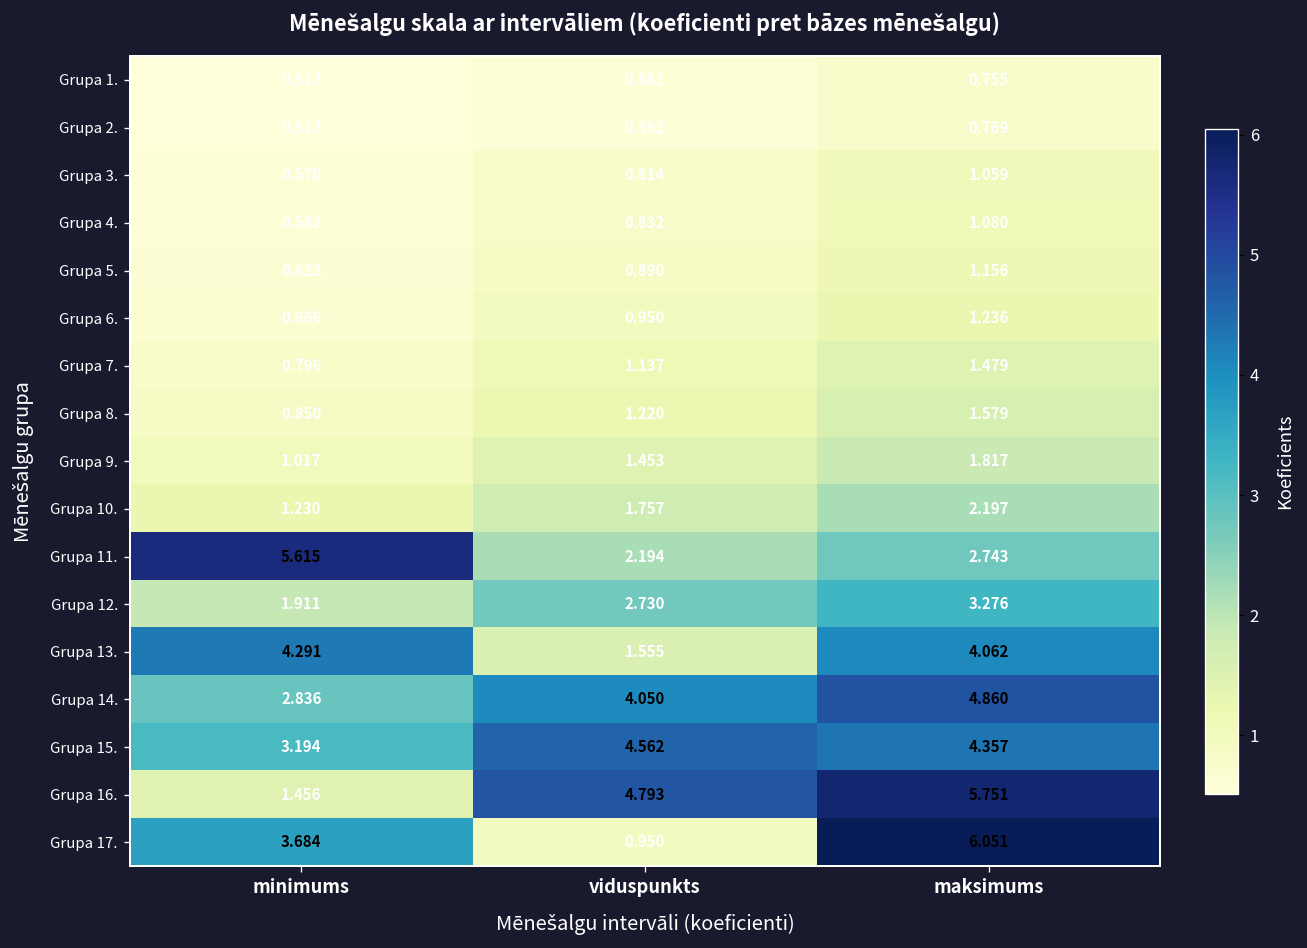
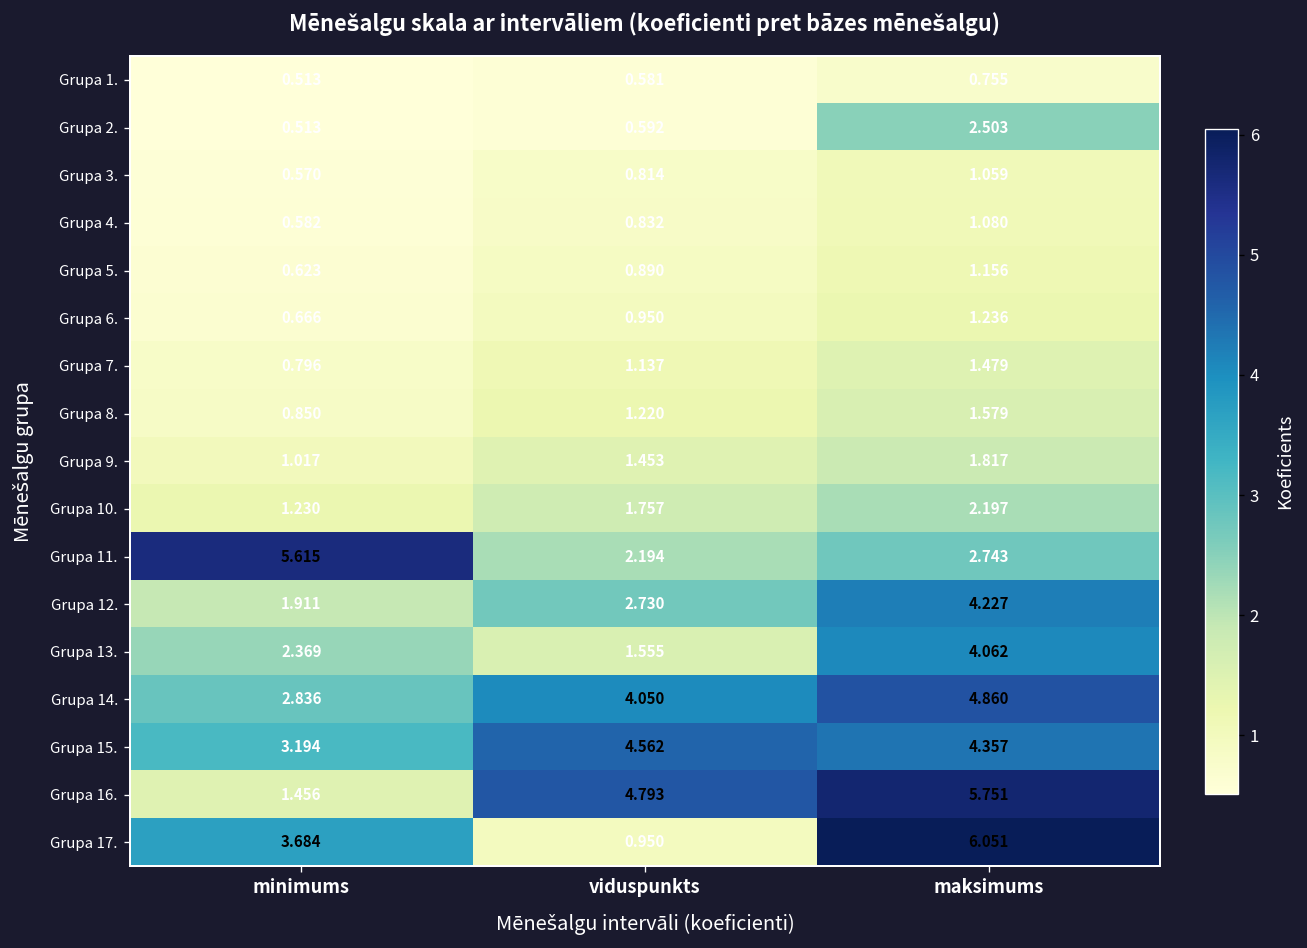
  {
    "Grupa 1.": {
      "maksimums": 0.755
    },
    "Grupa 2.": {
-     "maksimums": 0.769
+     "maksimums": 2.503
    },
    "Grupa 3.": {
      "viduspunkts": 0.814,
      "maksimums": 1.059
    },
    "Grupa 4.": {
      "viduspunkts": 0.832,
      "maksimums": 1.080
    },
    "Grupa 5.": {
      "viduspunkts": 0.890,
      "maksimums": 1.156
    },
    "Grupa 6.": {
      "viduspunkts": 0.950,
      "maksimums": 1.236
    },
    "Grupa 7.": {
      "minimums": 0.796,
      "viduspunkts": 1.137,
      "maksimums": 1.479
    },
    "Grupa 8.": {
      "minimums": 0.850,
      "viduspunkts": 1.220,
      "maksimums": 1.579
    },
    "Grupa 9.": {
      "minimums": 1.017,
      "viduspunkts": 1.453,
      "maksimums": 1.817
    },
    "Grupa 10.": {
      "minimums": 1.230,
      "viduspunkts": 1.757,
      "maksimums": 2.197
    },
    "Grupa 11.": {
      "minimums": 5.615,
      "viduspunkts": 2.194,
      "maksimums": 2.743
    },
    "Grupa 12.": {
      "minimums": 1.911,
      "viduspunkts": 2.730,
-     "maksimums": 3.276
+     "maksimums": 4.227
    },
    "Grupa 13.": {
-     "minimums": 4.291,
+     "minimums": 2.369,
      "viduspunkts": 1.555,
      "maksimums": 4.062
    },
    "Grupa 14.": {
      "minimums": 2.836,
      "viduspunkts": 4.050,
      "maksimums": 4.860
    },
    "Grupa 15.": {
      "minimums": 3.194,
      "viduspunkts": 4.562,
      "maksimums": 4.357
    },
    "Grupa 16.": {
      "minimums": 1.456,
      "viduspunkts": 4.793,
      "maksimums": 5.751
    },
    "Grupa 17.": {
      "minimums": 3.684,
      "viduspunkts": 0.950,
      "maksimums": 6.051
    }
  }
